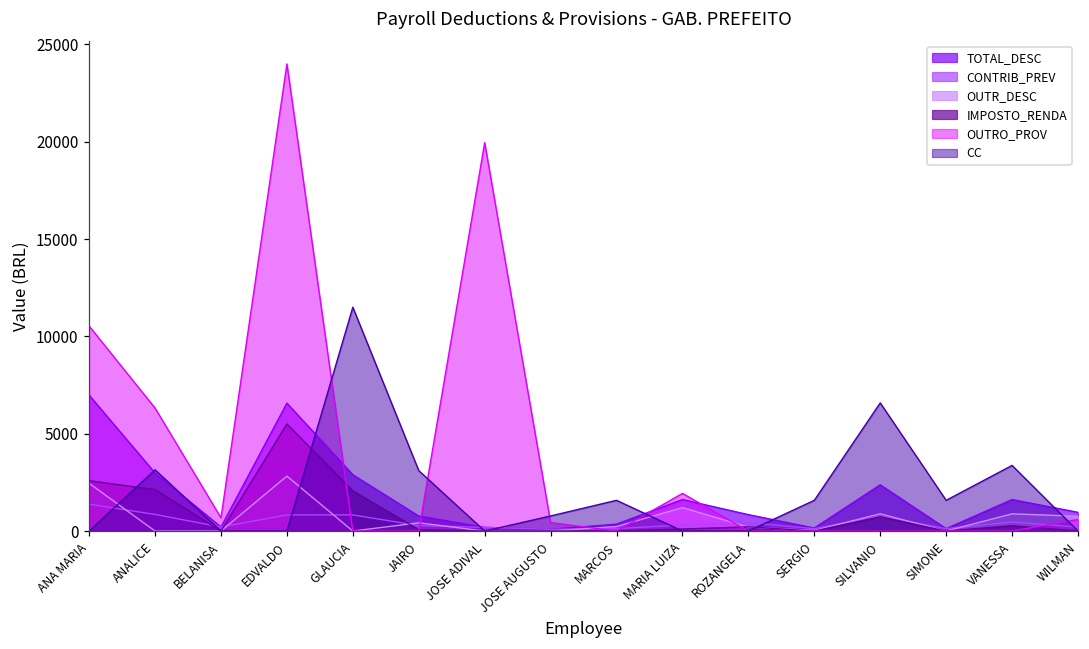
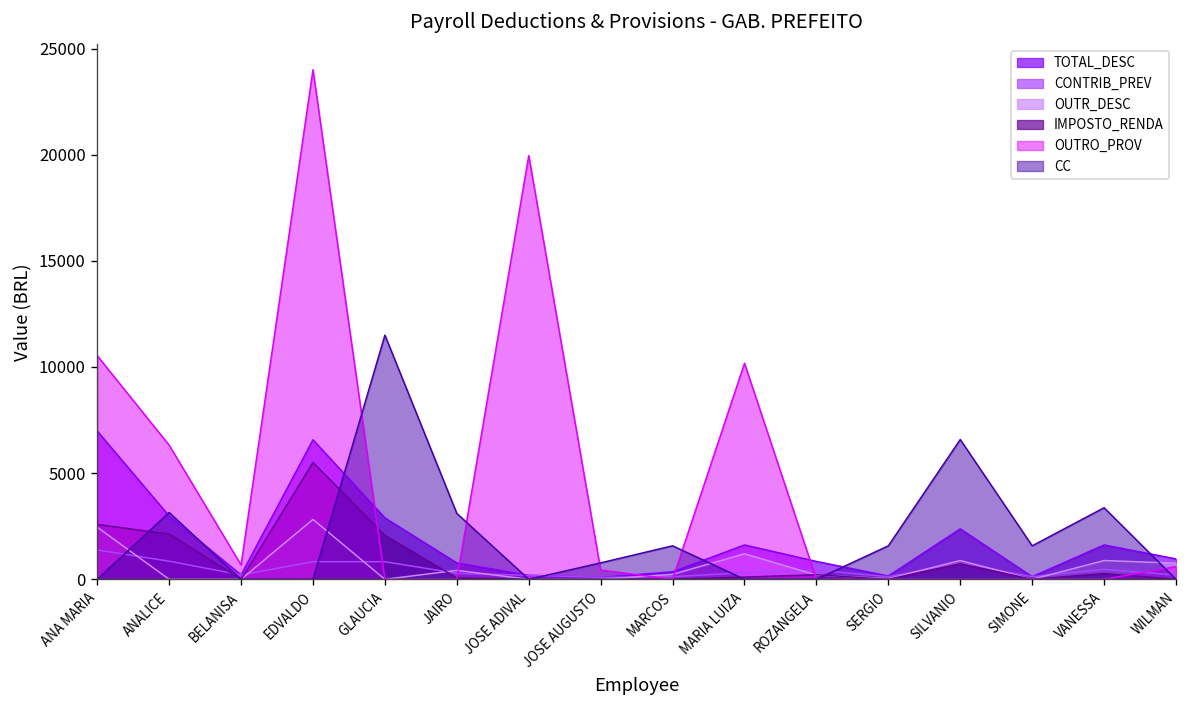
  {
    "TOTAL_DESC": {
      "ANA MARIA": 7000,
      "ANALICE": 3000,
      "EDVALDO": 6600,
      "GLAUCIA": 2900,
      "JAIRO": 800,
      "MARIA LUIZA": 1600,
      "ROZANGELA": 800,
      "SILVANIO": 2400,
      "VANESSA": 1600,
      "WILMAN": 1000
    },
    "CONTRIB_PREV": {
      "ANA MARIA": 1400,
      "ANALICE": 900,
      "EDVALDO": 800,
      "GLAUCIA": 800,
      "MARIA LUIZA": 300,
      "ROZANGELA": 400,
      "VANESSA": 500,
      "WILMAN": 200
    },
    "OUTR_DESC": {
      "ANALICE": 0,
      "EDVALDO": 2800,
      "MARIA LUIZA": 1200,
      "VANESSA": 900,
      "WILMAN": 800
    },
    "OUTRO_PROV": {
      "ANA MARIA": 10500,
      "ANALICE": 6300,
      "BELANISA": 700,
      "EDVALDO": 24000,
      "JOSE ADIVAL": 20000,
      "JOSE AUGUSTO": 400,
-     "MARIA LUIZA": 1900,
+     "MARIA LUIZA": 10200,
      "SILVANIO": 0,
      "VANESSA": 0,
      "WILMAN": 600
    }
  }
